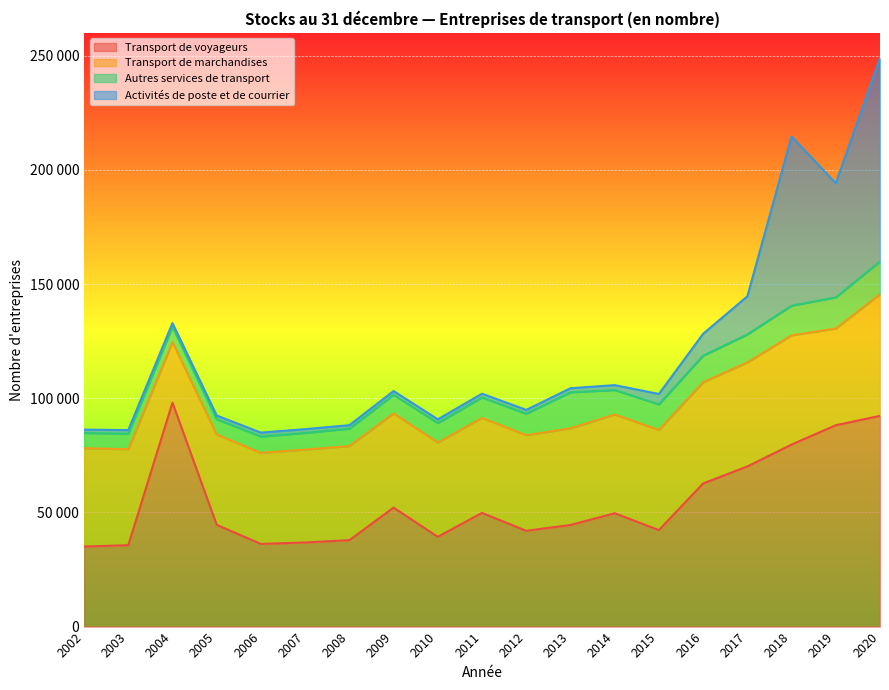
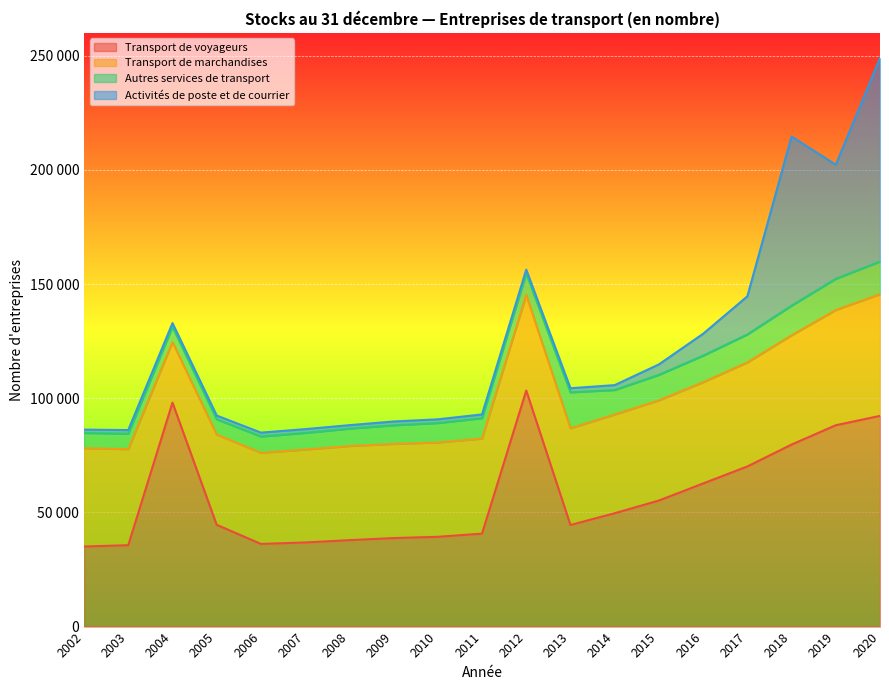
  {
    "Transport de voyageurs": {
      "2002": 35000,
      "2003": 36000,
      "2004": 98000,
      "2005": 45000,
      "2006": 36000,
      "2007": 37000,
      "2008": 38000,
-     "2009": 52000,
+     "2009": 39000,
      "2010": 39000,
-     "2011": 50000,
-     "2012": 42000,
+     "2011": 41000,
+     "2012": 103000,
      "2013": 44000,
      "2014": 50000,
-     "2015": 42000,
+     "2015": 55000,
      "2016": 63000,
      "2017": 70000,
      "2018": 80000,
      "2019": 88000,
      "2020": 92000
    },
    "Transport de marchandises": {
      "2002": 43000,
      "2003": 42000,
      "2004": 26000,
      "2005": 40000,
      "2006": 40000,
      "2007": 41000,
      "2008": 41000,
      "2009": 41000,
      "2010": 41000,
      "2011": 42000,
      "2012": 42000,
      "2013": 42000,
      "2014": 43000,
      "2015": 44000,
      "2016": 44000,
      "2017": 46000,
      "2018": 48000,
-     "2019": 42000,
+     "2019": 50000,
      "2020": 53000
    },
    "Autres services de transport": {
      "2002": 7000,
      "2003": 7000,
      "2004": 7000,
      "2005": 7000,
      "2006": 7000,
      "2007": 7000,
      "2008": 8000,
      "2009": 8000,
      "2010": 9000,
      "2011": 9000,
      "2012": 9000,
      "2013": 16000,
      "2014": 11000,
      "2015": 11000,
      "2016": 12000,
      "2017": 12000,
      "2018": 13000,
      "2019": 14000,
      "2020": 14000
    },
    "Activités de poste et de courrier": {
      "2002": 1000,
      "2003": 2000,
      "2004": 2000,
      "2005": 2000,
      "2006": 2000,
      "2007": 2000,
      "2008": 2000,
      "2009": 2000,
      "2010": 2000,
      "2011": 2000,
      "2012": 2000,
      "2013": 2000,
      "2014": 2000,
      "2015": 5000,
      "2016": 10000,
      "2017": 17000,
      "2018": 74000,
      "2019": 50000,
      "2020": 89000
    }
  }
